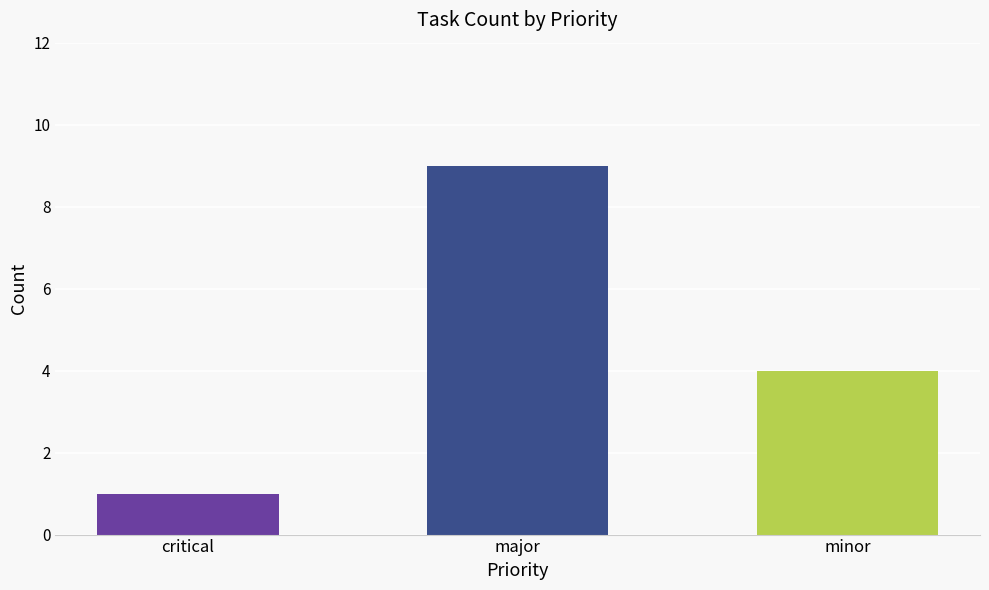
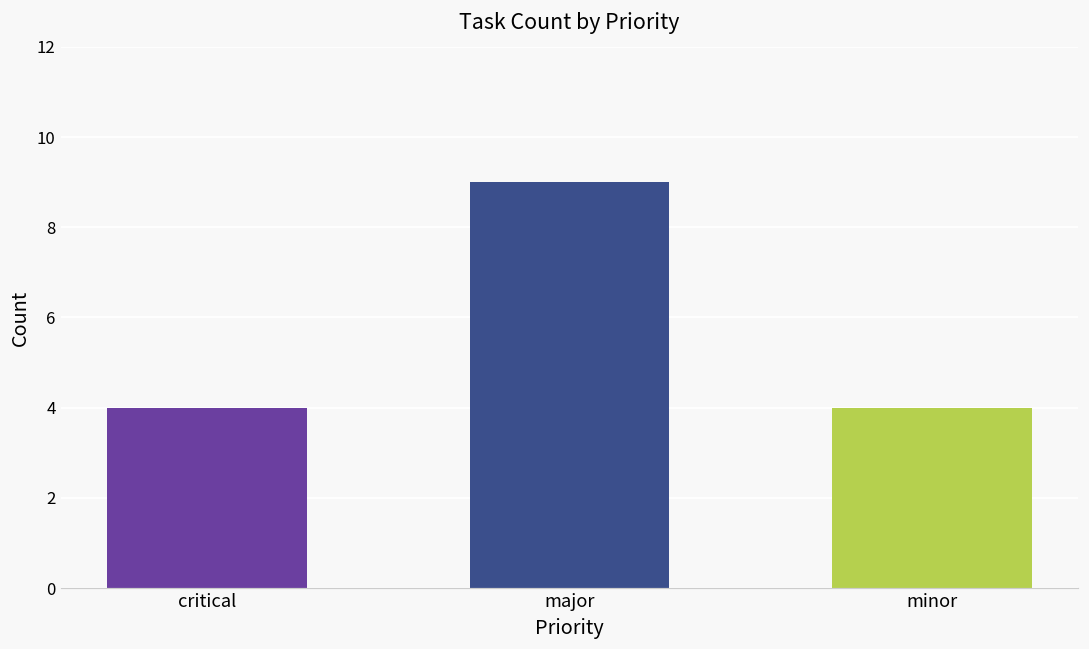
  {
-   "critical": 1,
+   "critical": 4,
    "major": 9,
    "minor": 4
  }
